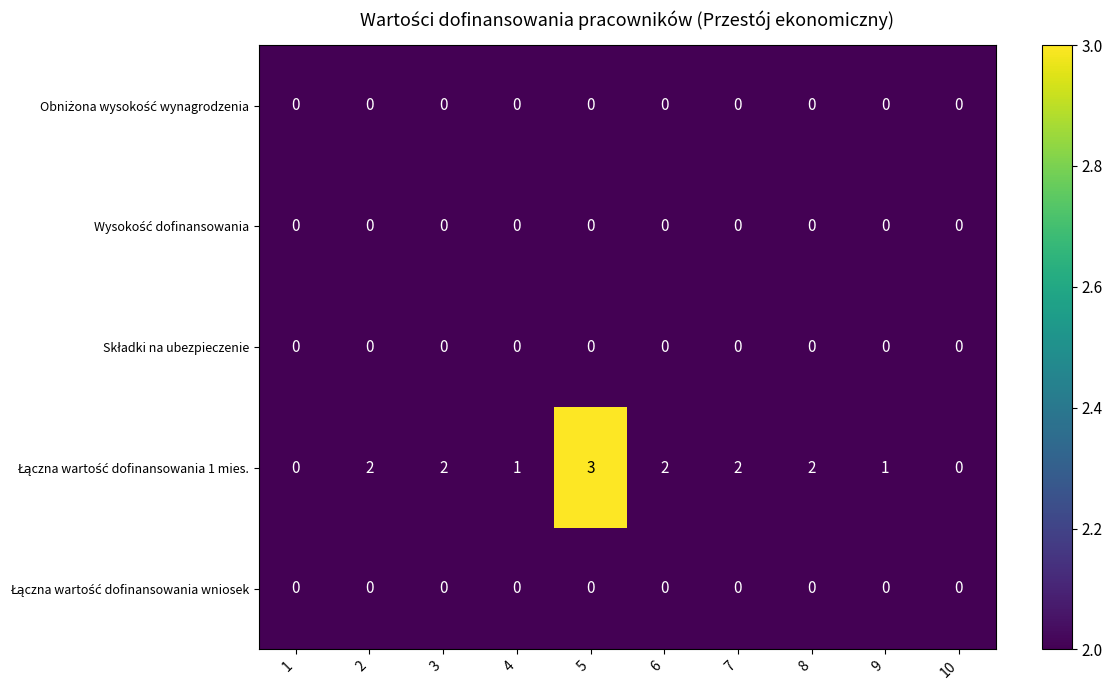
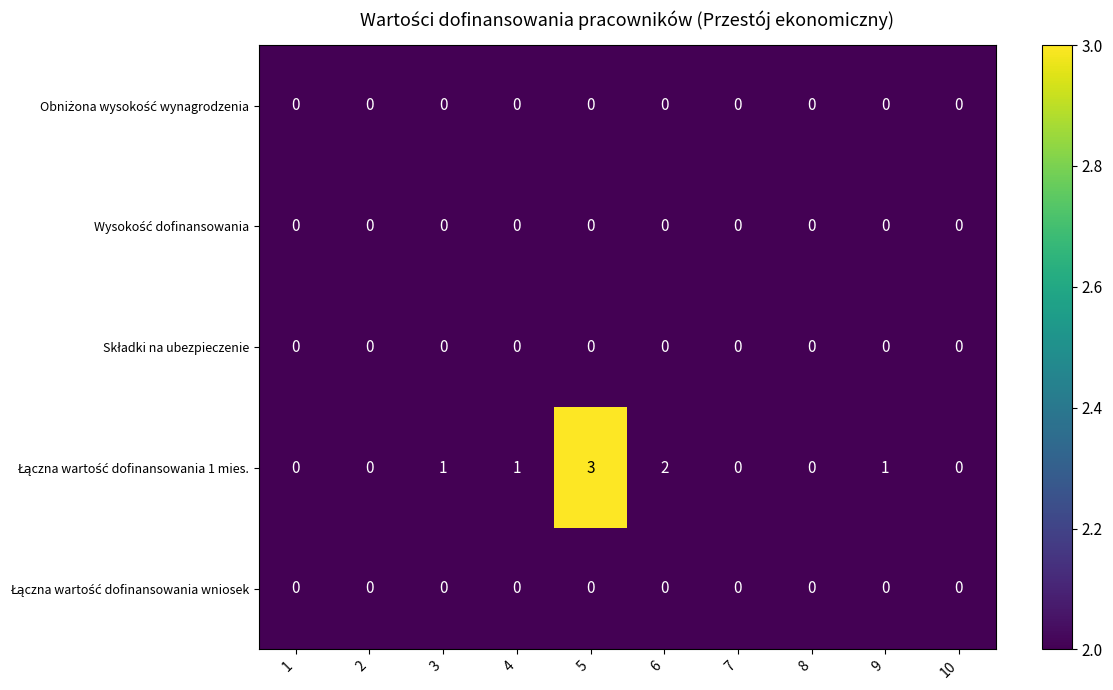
  {
    "Obniżona wysokość wynagrodzenia": {
      "1": 0,
      "2": 0,
      "3": 0,
      "4": 0,
      "5": 0,
      "6": 0,
      "7": 0,
      "8": 0,
      "9": 0,
      "10": 0
    },
    "Wysokość dofinansowania": {
      "1": 0,
      "2": 0,
      "3": 0,
      "4": 0,
      "5": 0,
      "6": 0,
      "7": 0,
      "8": 0,
      "9": 0,
      "10": 0
    },
    "Składki na ubezpieczenie": {
      "1": 0,
      "2": 0,
      "3": 0,
      "4": 0,
      "5": 0,
      "6": 0,
      "7": 0,
      "8": 0,
      "9": 0,
      "10": 0
    },
    "Łączna wartość dofinansowania 1 mies.": {
      "1": 0,
-     "2": 2,
-     "3": 2,
+     "2": 0,
+     "3": 1,
      "4": 1,
      "5": 3,
      "6": 2,
-     "7": 2,
-     "8": 2,
+     "7": 0,
+     "8": 0,
      "9": 1,
      "10": 0
    },
    "Łączna wartość dofinansowania wniosek": {
      "1": 0,
      "2": 0,
      "3": 0,
      "4": 0,
      "5": 0,
      "6": 0,
      "7": 0,
      "8": 0,
      "9": 0,
      "10": 0
    }
  }
